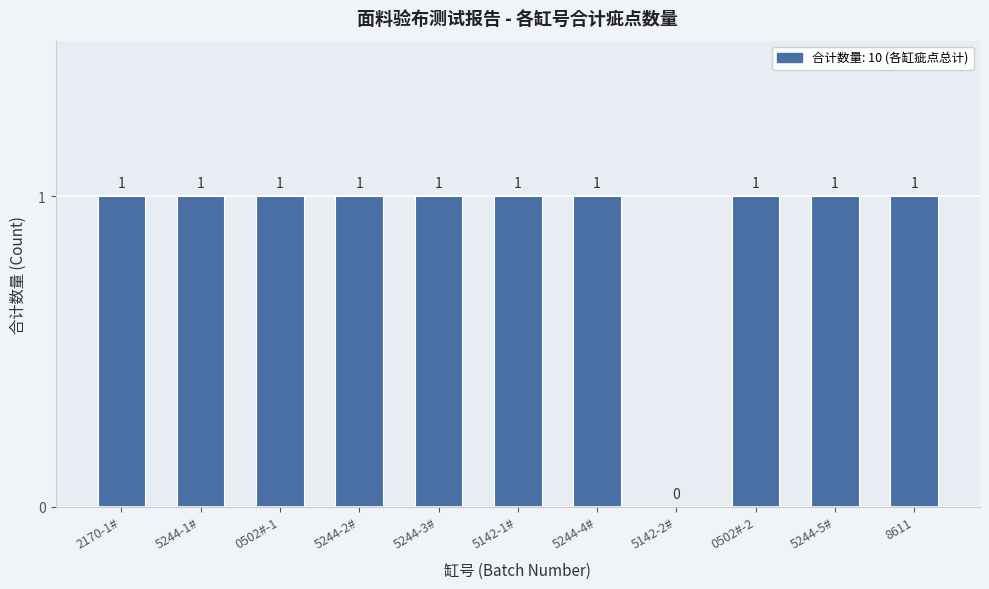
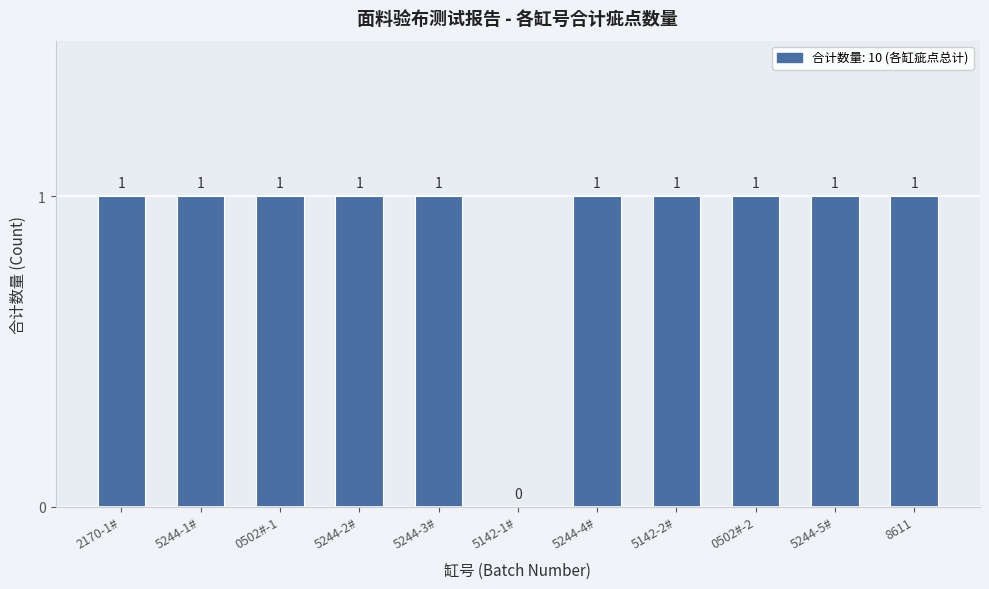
  {
    "2170-1#": 1,
    "5244-1#": 1,
    "0502#-1": 1,
    "5244-2#": 1,
    "5244-3#": 1,
-   "5142-1#": 1,
+   "5142-1#": 0,
    "5244-4#": 1,
-   "5142-2#": 0,
+   "5142-2#": 1,
    "0502#-2": 1,
    "5244-5#": 1,
    "8611": 1
  }
